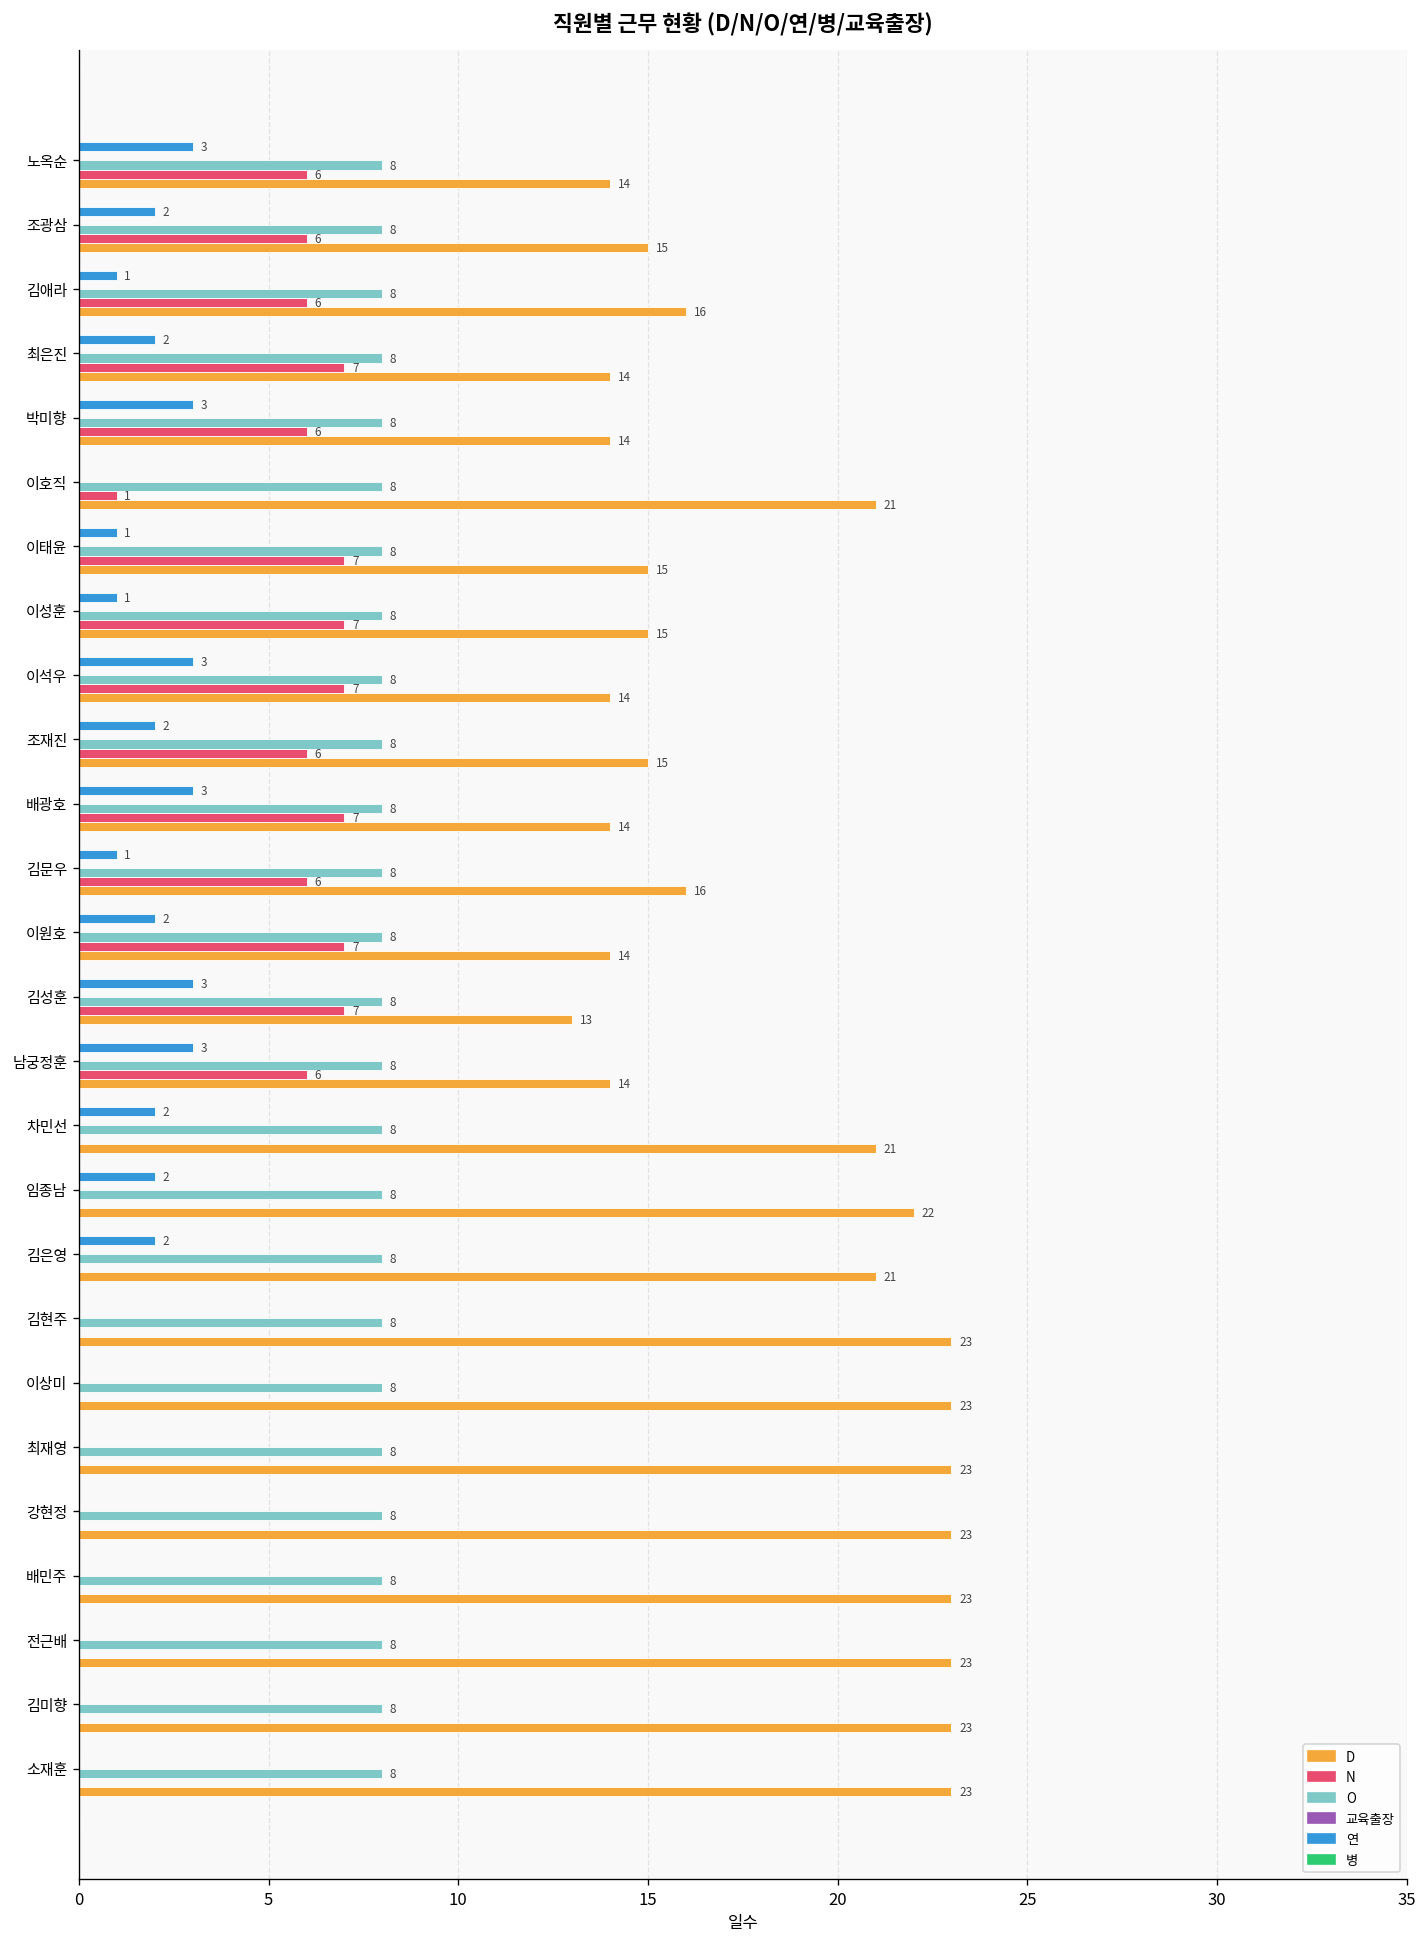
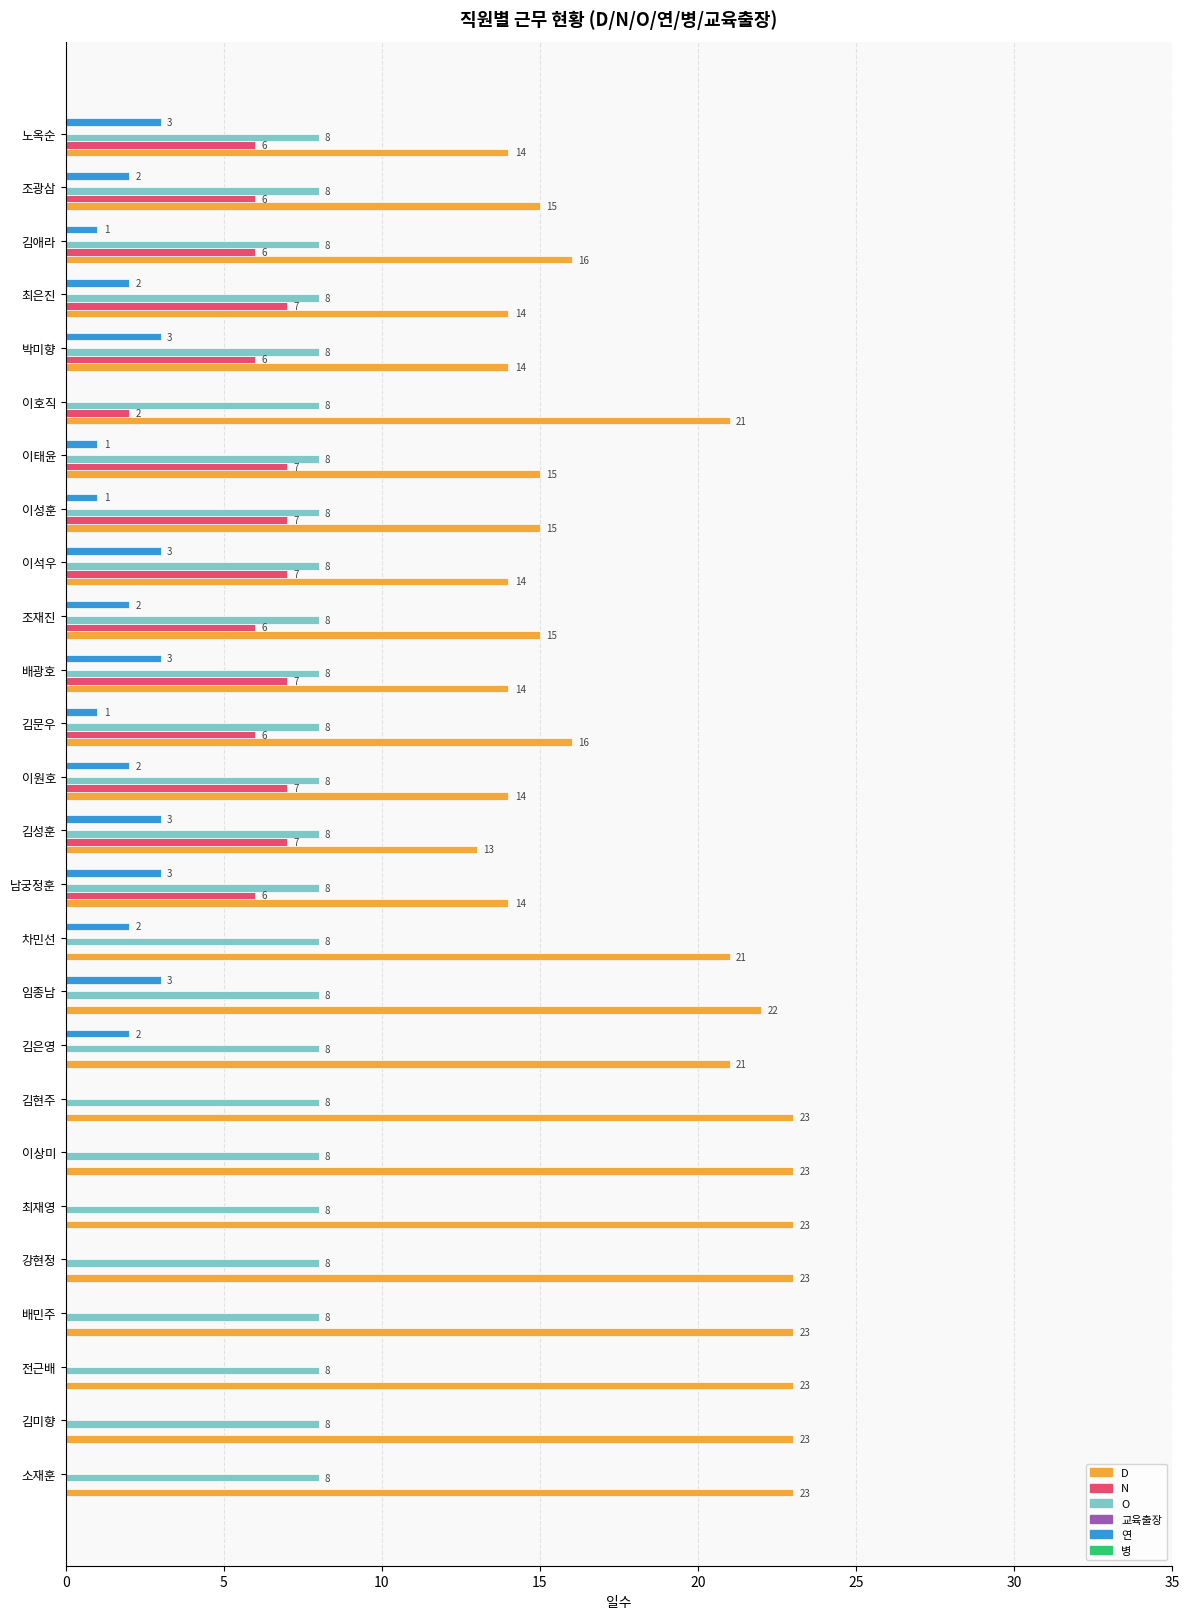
  {
    "D": {
      "노옥순": 14,
      "조광삼": 15,
      "김애라": 16,
      "최은진": 14,
      "박미향": 14,
      "이호직": 21,
      "이태윤": 15,
      "이성훈": 15,
      "이석우": 14,
      "조재진": 15,
      "배광호": 14,
      "김문우": 16,
      "이원호": 14,
      "김성훈": 13,
      "남궁정훈": 14,
      "차민선": 21,
      "임종남": 22,
      "김은영": 21,
      "김현주": 23,
      "이상미": 23,
      "최재영": 23,
      "강현정": 23,
      "배민주": 23,
      "전근배": 23,
      "김미향": 23,
      "소재훈": 23
    },
    "N": {
      "노옥순": 6,
      "조광삼": 6,
      "김애라": 6,
      "최은진": 7,
      "박미향": 6,
-     "이호직": 1,
+     "이호직": 2,
      "이태윤": 7,
      "이성훈": 7,
      "이석우": 7,
      "조재진": 6,
      "배광호": 7,
      "김문우": 6,
      "이원호": 7,
      "김성훈": 7,
      "남궁정훈": 6
    },
    "O": {
      "노옥순": 8,
      "조광삼": 8,
      "김애라": 8,
      "최은진": 8,
      "박미향": 8,
      "이호직": 8,
      "이태윤": 8,
      "이성훈": 8,
      "이석우": 8,
      "조재진": 8,
      "배광호": 8,
      "김문우": 8,
      "이원호": 8,
      "김성훈": 8,
      "남궁정훈": 8,
      "차민선": 8,
      "임종남": 8,
      "김은영": 8,
      "김현주": 8,
      "이상미": 8,
      "최재영": 8,
      "강현정": 8,
      "배민주": 8,
      "전근배": 8,
      "김미향": 8,
      "소재훈": 8
    },
    "교육출장": {
      "노옥순": 0.0,
      "조광삼": 0.0,
      "김애라": 0.0,
      "최은진": 0.0,
      "박미향": 0.0,
      "이호직": 0.0,
      "이태윤": 0.0,
      "이성훈": 0.0,
      "이석우": 0.0,
      "조재진": 0.0,
      "배광호": 0.0,
      "김문우": 0.0,
      "이원호": 0.0,
      "김성훈": 0.0,
      "남궁정훈": 0.0,
      "차민선": 0.0,
      "임종남": 0.0,
      "김은영": 0.0,
      "김현주": 0.0,
      "이상미": 0.0,
      "최재영": 0.0,
      "강현정": 0.0,
      "배민주": 0.0,
      "전근배": 0.0,
      "김미향": 0.0,
      "소재훈": 0.0
    },
    "연": {
      "노옥순": 3,
      "조광삼": 2,
      "김애라": 1,
      "최은진": 2,
      "박미향": 3,
      "이태윤": 1,
      "이성훈": 1,
      "이석우": 3,
      "조재진": 2,
      "배광호": 3,
      "김문우": 1,
      "이원호": 2,
      "김성훈": 3,
      "남궁정훈": 3,
      "차민선": 2,
-     "임종남": 2,
+     "임종남": 3,
      "김은영": 2
    },
    "병": {
      "노옥순": 0.0,
      "조광삼": 0.0,
      "김애라": 0.0,
      "최은진": 0.0,
      "박미향": 0.0,
      "이호직": 0.0,
      "이태윤": 0.0,
      "이성훈": 0.0,
      "이석우": 0.0,
      "조재진": 0.0,
      "배광호": 0.0,
      "김문우": 0.0,
      "이원호": 0.0,
      "김성훈": 0.0,
      "남궁정훈": 0.0,
      "차민선": 0.0,
      "임종남": 0.0,
      "김은영": 0.0,
      "김현주": 0.0,
      "이상미": 0.0,
      "최재영": 0.0,
      "강현정": 0.0,
      "배민주": 0.0,
      "전근배": 0.0,
      "김미향": 0.0,
      "소재훈": 0.0
    }
  }
